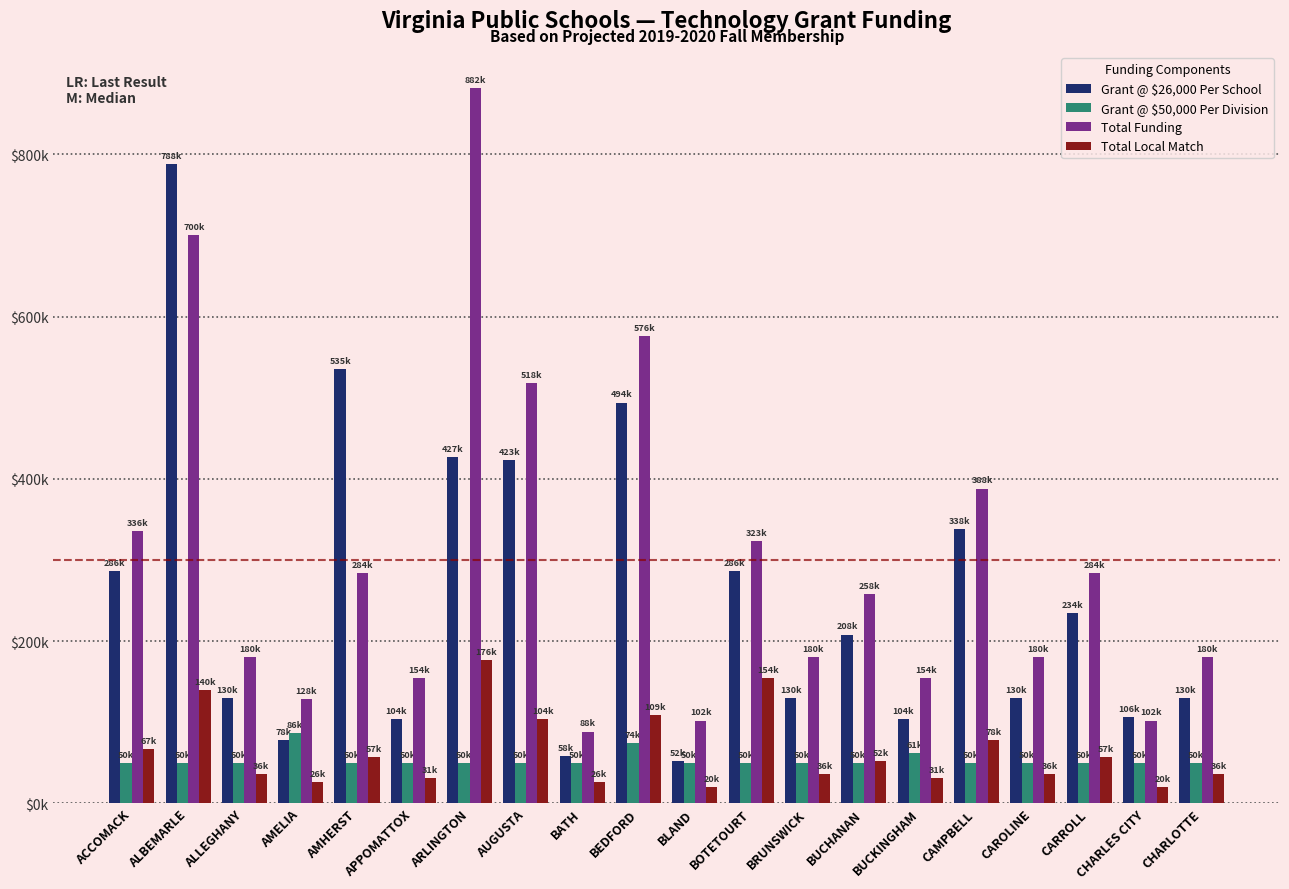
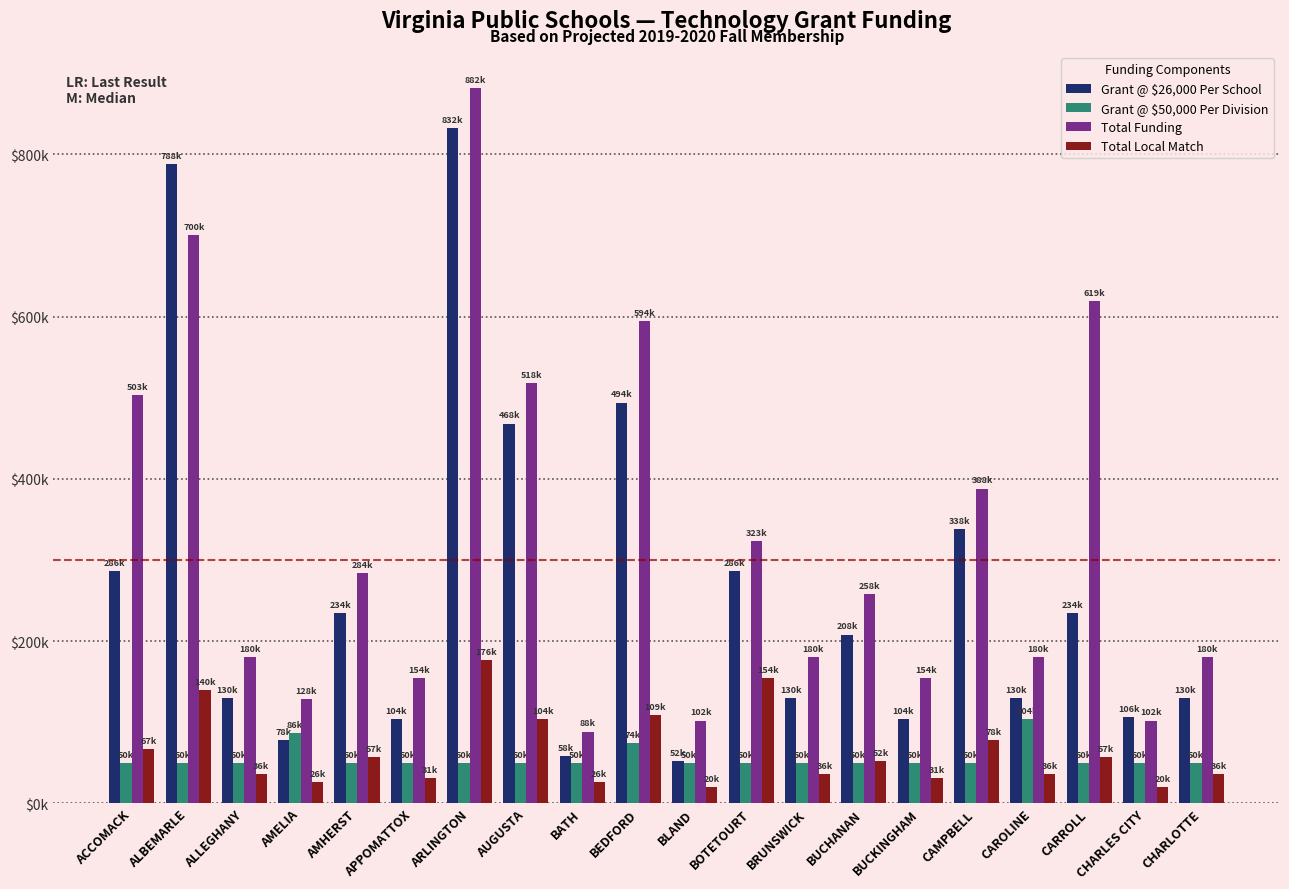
  {
    "Grant @ $26,000 Per School": {
      "ACCOMACK": "286k",
      "ALBEMARLE": "788k",
      "ALLEGHANY": "130k",
      "AMELIA": "78k",
-     "AMHERST": "535k",
+     "AMHERST": "234k",
      "APPOMATTOX": "104k",
-     "ARLINGTON": "427k",
-     "AUGUSTA": "423k",
+     "ARLINGTON": "832k",
+     "AUGUSTA": "468k",
      "BATH": "58k",
      "BEDFORD": "494k",
      "BOTETOURT": "286k",
      "BRUNSWICK": "130k",
      "BUCHANAN": "208k",
      "BUCKINGHAM": "104k",
      "CAMPBELL": "338k",
      "CAROLINE": "130k",
      "CARROLL": "234k",
      "CHARLES CITY": "106k",
      "CHARLOTTE": "130k"
    },
    "Grant @ $50,000 Per Division": {
      "ACCOMACK": "50k",
      "ALBEMARLE": "50k",
      "ALLEGHANY": "50k",
      "AMELIA": "86k",
      "AMHERST": "50k",
      "APPOMATTOX": "50k",
      "ARLINGTON": "50k",
      "AUGUSTA": "50k",
      "BATH": "50k",
      "BEDFORD": "74k",
      "BOTETOURT": "50k",
      "BRUNSWICK": "50k",
      "BUCHANAN": "50k",
-     "BUCKINGHAM": "61k",
+     "BUCKINGHAM": "50k",
      "CAMPBELL": "50k",
-     "CAROLINE": "50k",
+     "CAROLINE": "104k",
      "CARROLL": "50k",
      "CHARLES CITY": "50k",
      "CHARLOTTE": "50k"
    },
    "Total Funding": {
-     "ACCOMACK": "336k",
+     "ACCOMACK": "503k",
      "ALBEMARLE": "700k",
      "ALLEGHANY": "180k",
      "AMELIA": "128k",
      "AMHERST": "284k",
      "APPOMATTOX": "154k",
      "ARLINGTON": "882k",
      "AUGUSTA": "518k",
      "BATH": "88k",
-     "BEDFORD": "576k",
+     "BEDFORD": "594k",
      "BLAND": "102k",
      "BOTETOURT": "323k",
      "BRUNSWICK": "180k",
      "BUCHANAN": "258k",
      "BUCKINGHAM": "154k",
      "CAMPBELL": "388k",
      "CAROLINE": "180k",
-     "CARROLL": "284k",
+     "CARROLL": "619k",
      "CHARLES CITY": "102k",
      "CHARLOTTE": "180k"
    },
    "Total Local Match": {
      "ACCOMACK": "67k",
      "ALBEMARLE": "140k",
      "ALLEGHANY": "36k",
      "AMELIA": "26k",
      "AMHERST": "57k",
      "APPOMATTOX": "31k",
      "ARLINGTON": "176k",
      "AUGUSTA": "104k",
      "BATH": "26k",
      "BEDFORD": "109k",
      "BLAND": "20k",
      "BOTETOURT": "154k",
      "BRUNSWICK": "36k",
      "BUCHANAN": "52k",
      "BUCKINGHAM": "31k",
      "CAMPBELL": "78k",
      "CAROLINE": "36k",
      "CARROLL": "57k",
      "CHARLES CITY": "20k",
      "CHARLOTTE": "36k"
    }
  }
